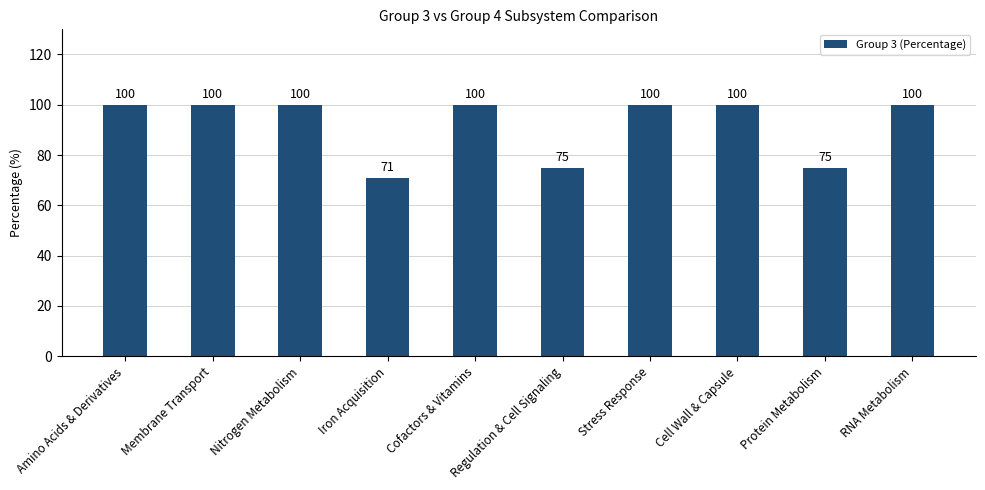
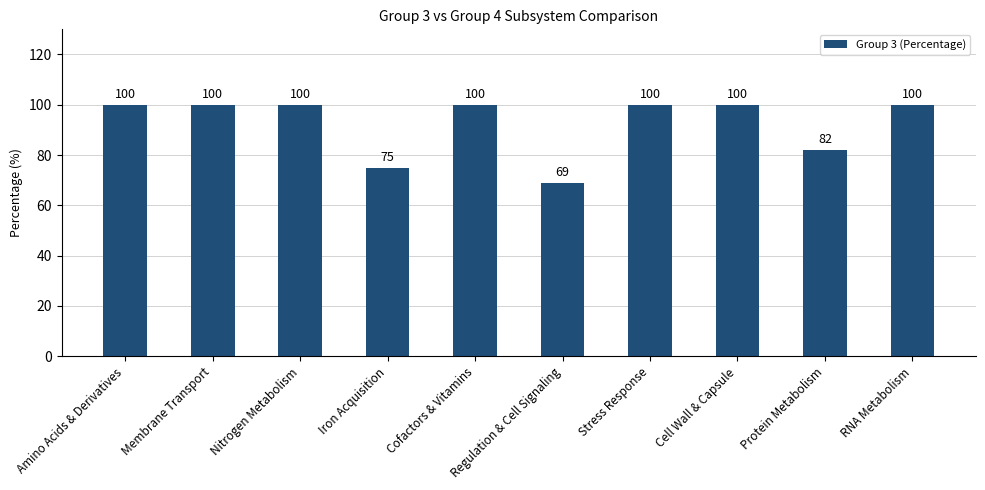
  {
    "Amino Acids & Derivatives": 100,
    "Membrane Transport": 100,
    "Nitrogen Metabolism": 100,
-   "Iron Acquisition": 71,
+   "Iron Acquisition": 75,
    "Cofactors & Vitamins": 100,
-   "Regulation & Cell Signaling": 75,
+   "Regulation & Cell Signaling": 69,
    "Stress Response": 100,
    "Cell Wall & Capsule": 100,
-   "Protein Metabolism": 75,
+   "Protein Metabolism": 82,
    "RNA Metabolism": 100
  }
